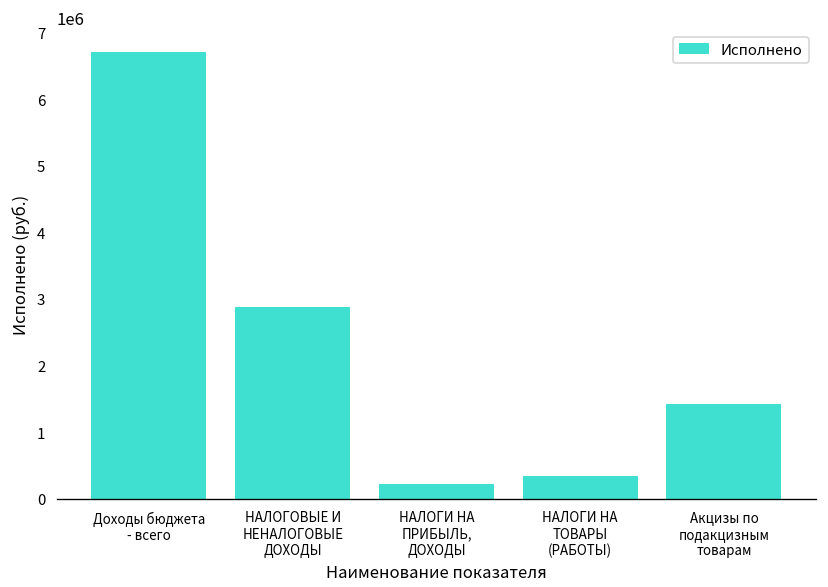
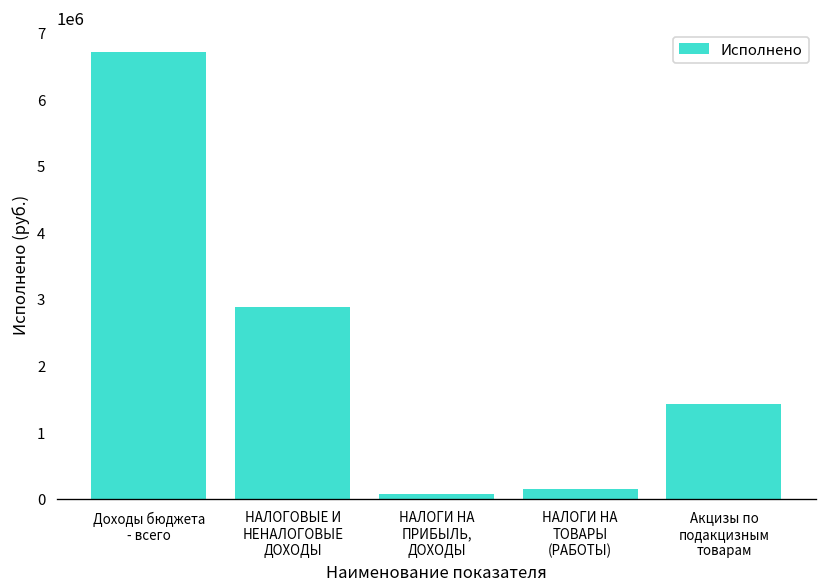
  {
    "Доходы бюджета - всего": 6700000,
    "НАЛОГОВЫЕ И НЕНАЛОГОВЫЕ ДОХОДЫ": 2900000,
-   "НАЛОГИ НА ПРИБЫЛЬ, ДОХОДЫ": 200000,
-   "НАЛОГИ НА ТОВАРЫ (РАБОТЫ)": 300000,
+   "НАЛОГИ НА ПРИБЫЛЬ, ДОХОДЫ": 100000,
+   "НАЛОГИ НА ТОВАРЫ (РАБОТЫ)": 100000,
    "Акцизы по подакцизным товарам": 1400000
  }
